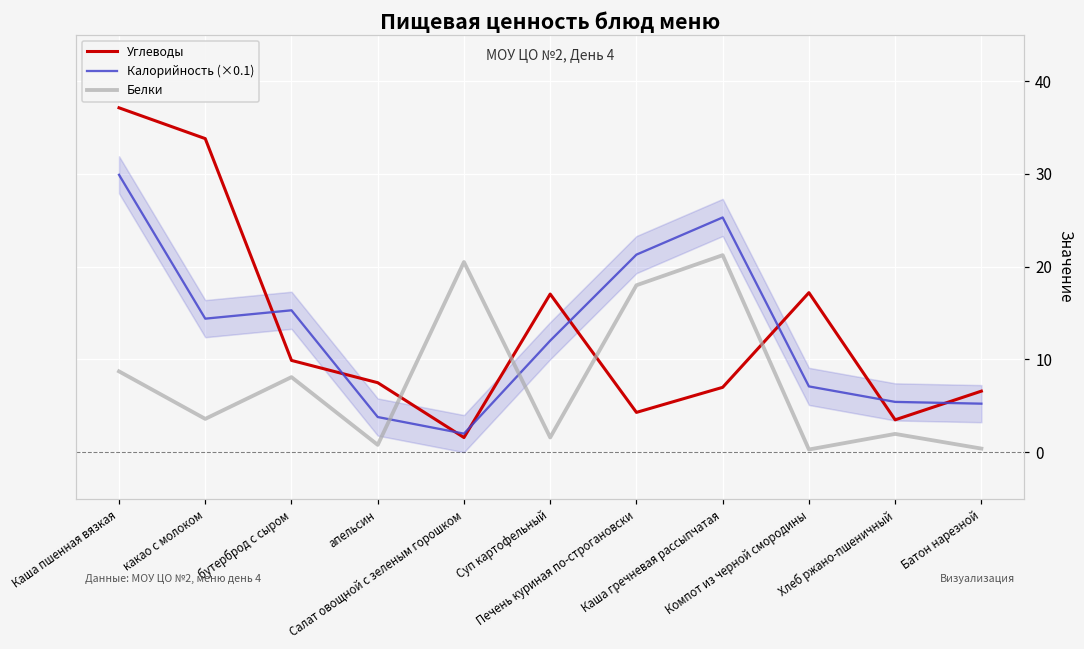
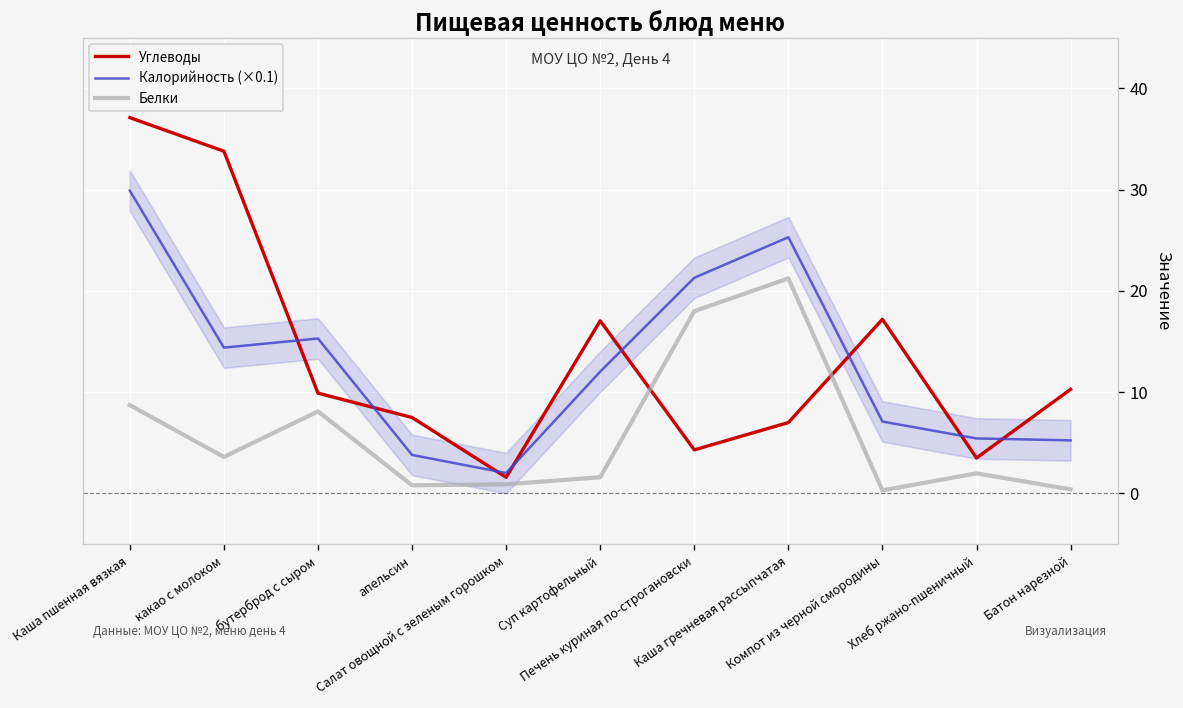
  {
    "Углеводы": {
      "Каша пшенная вязкая": 37,
      "какао с молоком": 34,
      "бутерброд с сыром": 10,
      "апельсин": 8,
      "Салат овощной с зеленым горошком": 2,
      "Суп картофельный": 17,
      "Печень куриная по-строгановски": 4,
      "Каша гречневая рассыпчатая": 7,
      "Компот из черной смородины": 17,
      "Хлеб ржано-пшеничный": 4,
-     "Батон нарезной": 7
+     "Батон нарезной": 10
    },
    "Белки": {
      "Каша пшенная вязкая": 9,
      "какао с молоком": 4,
      "бутерброд с сыром": 8,
      "апельсин": 1,
-     "Салат овощной с зеленым горошком": 21,
+     "Салат овощной с зеленым горошком": 1,
      "Суп картофельный": 2,
      "Печень куриная по-строгановски": 18,
      "Каша гречневая рассыпчатая": 21,
      "Компот из черной смородины": 0,
      "Хлеб ржано-пшеничный": 2,
      "Батон нарезной": 0
    }
  }
